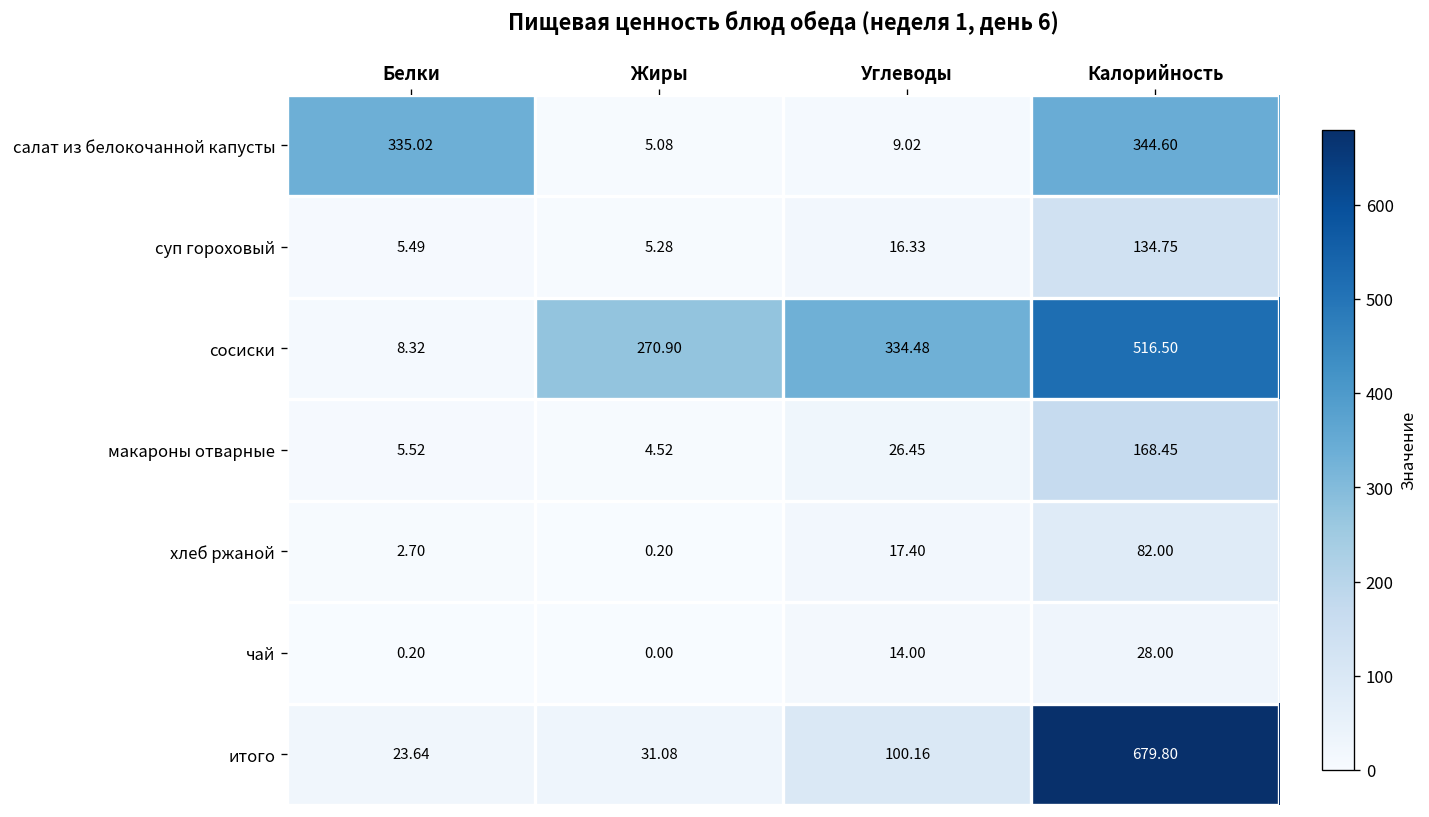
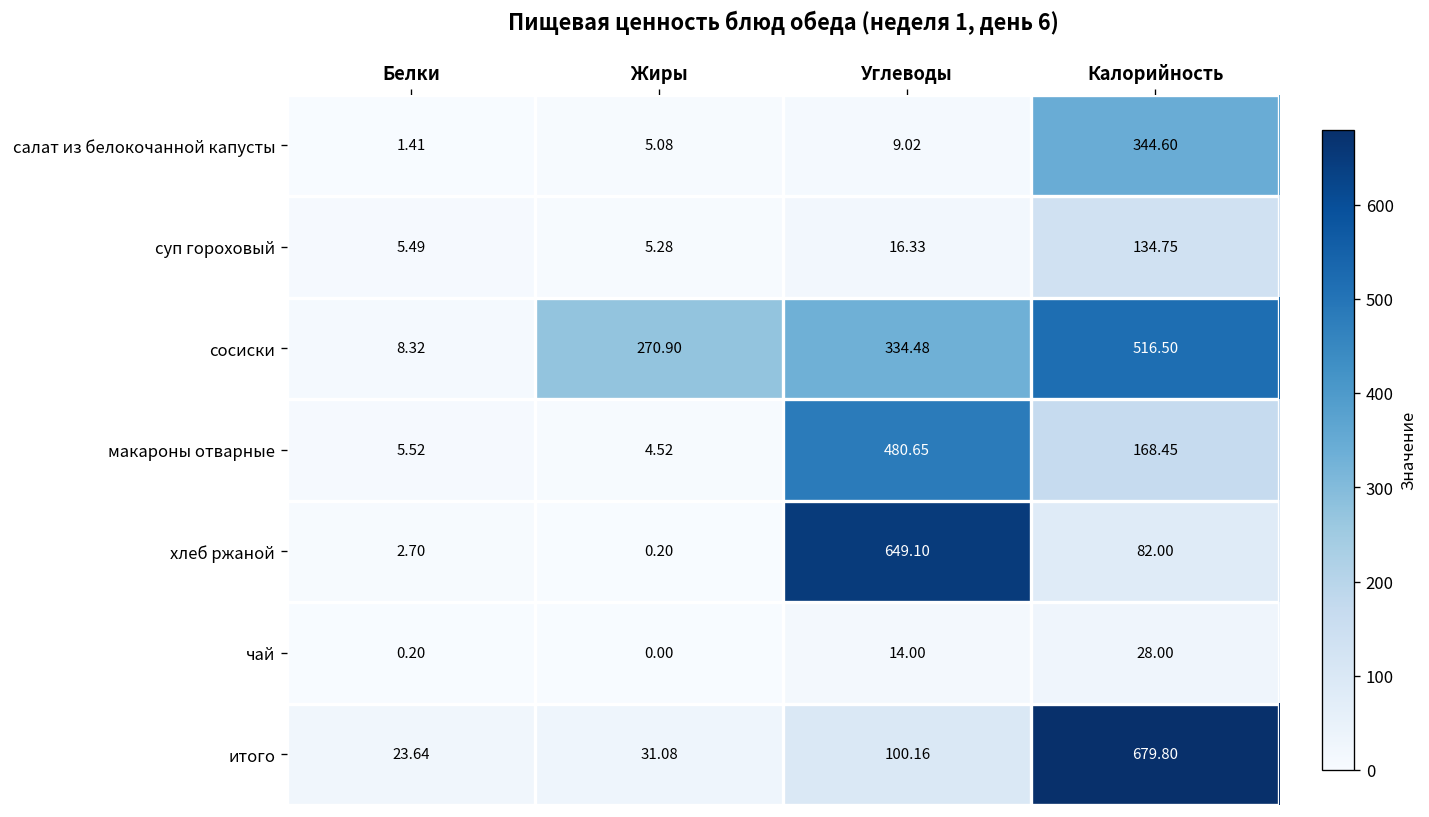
  {
    "салат из белокочанной капусты": {
-     "Белки": 335.02,
+     "Белки": 1.41,
      "Жиры": 5.08,
      "Углеводы": 9.02,
      "Калорийность": 344.60
    },
    "суп гороховый": {
      "Белки": 5.49,
      "Жиры": 5.28,
      "Углеводы": 16.33,
      "Калорийность": 134.75
    },
    "сосиски": {
      "Белки": 8.32,
      "Жиры": 270.90,
      "Углеводы": 334.48,
      "Калорийность": 516.50
    },
    "макароны отварные": {
      "Белки": 5.52,
      "Жиры": 4.52,
-     "Углеводы": 26.45,
+     "Углеводы": 480.65,
      "Калорийность": 168.45
    },
    "хлеб ржаной": {
      "Белки": 2.70,
      "Жиры": 0.20,
-     "Углеводы": 17.40,
+     "Углеводы": 649.10,
      "Калорийность": 82.00
    },
    "чай": {
      "Белки": 0.20,
      "Жиры": 0.00,
      "Углеводы": 14.00,
      "Калорийность": 28.00
    },
    "итого": {
      "Белки": 23.64,
      "Жиры": 31.08,
      "Углеводы": 100.16,
      "Калорийность": 679.80
    }
  }
